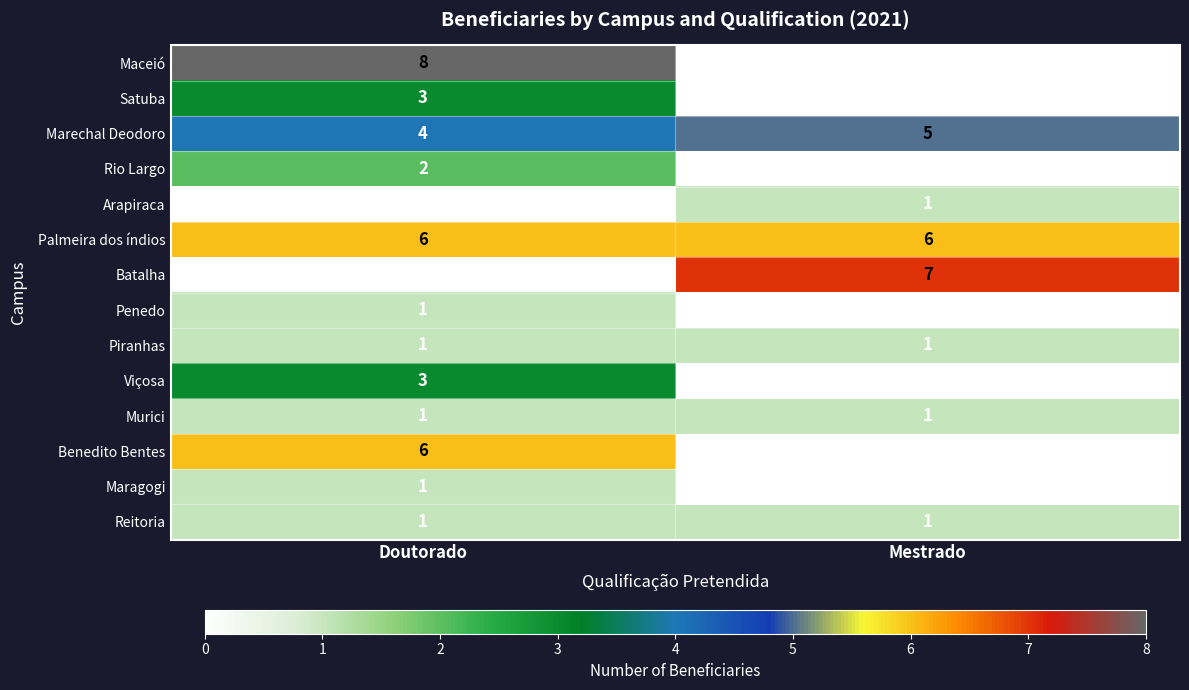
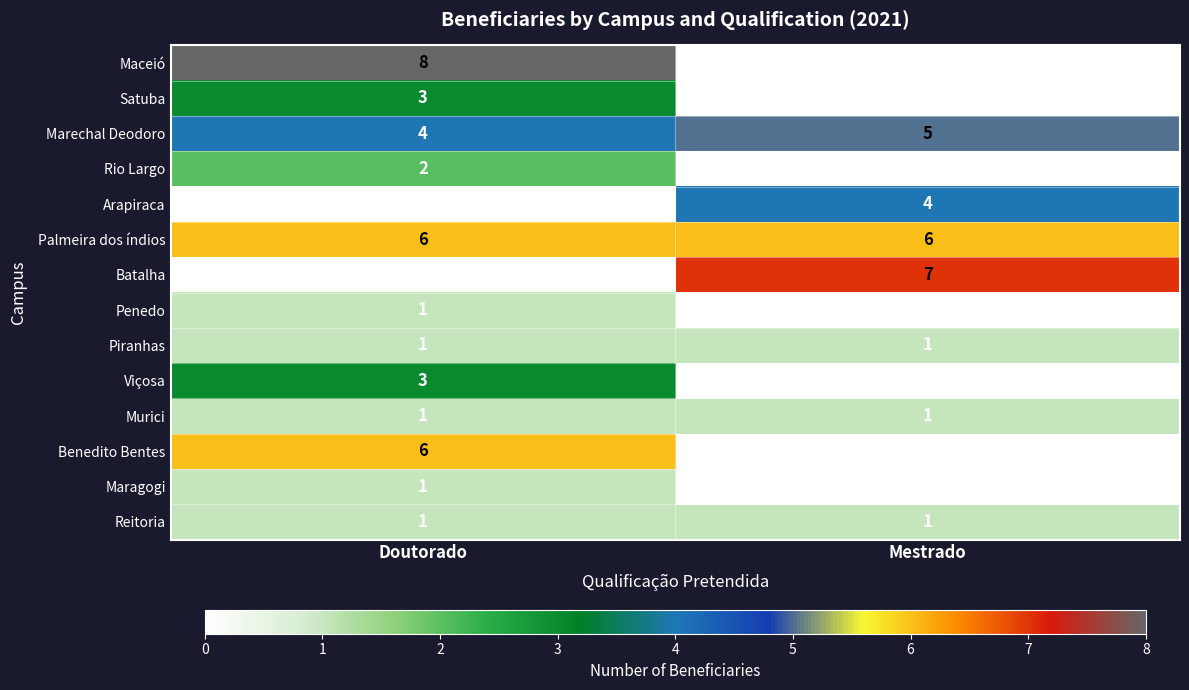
  {
    "Maceió": {
      "Doutorado": 8
    },
    "Satuba": {
      "Doutorado": 3
    },
    "Marechal Deodoro": {
      "Doutorado": 4,
      "Mestrado": 5
    },
    "Rio Largo": {
      "Doutorado": 2
    },
    "Arapiraca": {
-     "Mestrado": 1
+     "Mestrado": 4
    },
    "Palmeira dos índios": {
      "Doutorado": 6,
      "Mestrado": 6
    },
    "Batalha": {
      "Mestrado": 7
    },
    "Penedo": {
      "Doutorado": 1
    },
    "Piranhas": {
      "Doutorado": 1,
      "Mestrado": 1
    },
    "Viçosa": {
      "Doutorado": 3
    },
    "Murici": {
      "Doutorado": 1,
      "Mestrado": 1
    },
    "Benedito Bentes": {
      "Doutorado": 6
    },
    "Maragogi": {
      "Doutorado": 1
    },
    "Reitoria": {
      "Doutorado": 1,
      "Mestrado": 1
    }
  }
